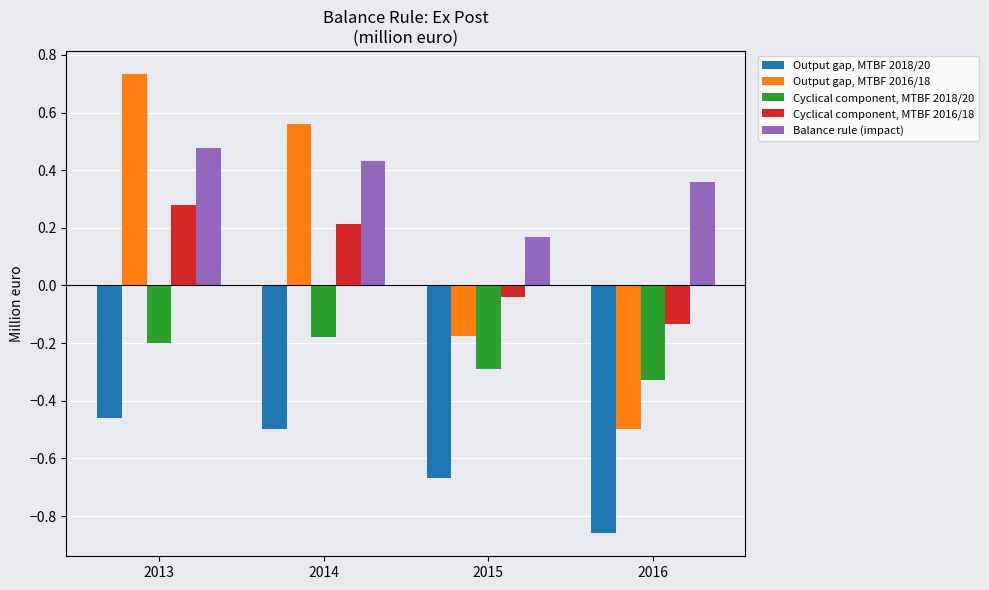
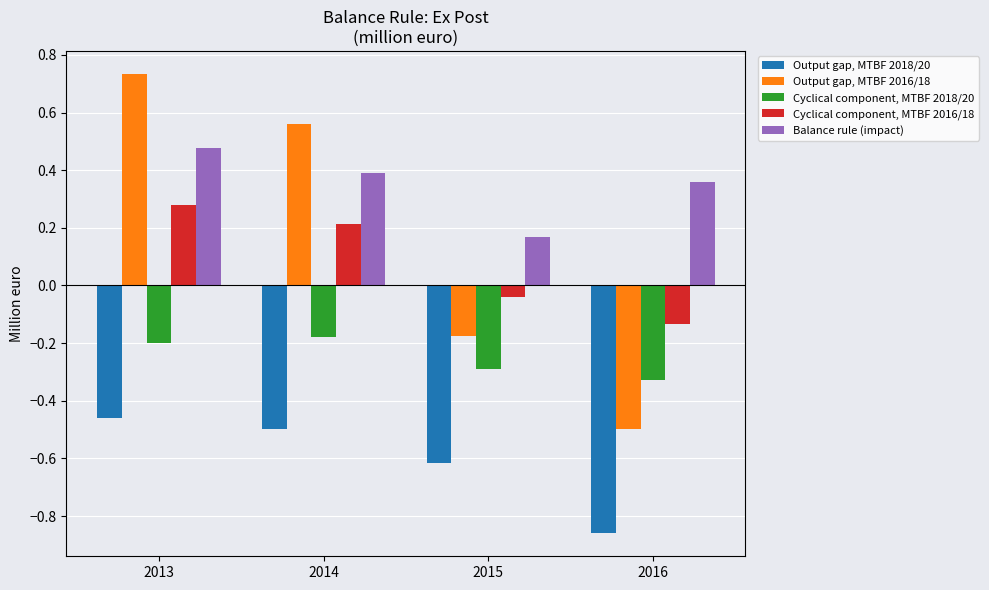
  {
    "Output gap, MTBF 2018/20": {
      "2013": -0.46,
      "2014": -0.50,
-     "2015": -0.67,
+     "2015": -0.62,
      "2016": -0.86
    },
    "Output gap, MTBF 2016/18": {
      "2013": 0.73,
      "2014": 0.56,
      "2015": -0.18,
      "2016": -0.50
    },
    "Cyclical component, MTBF 2018/20": {
      "2013": -0.20,
      "2014": -0.18,
      "2015": -0.29,
      "2016": -0.33
    },
    "Cyclical component, MTBF 2016/18": {
      "2013": 0.28,
      "2014": 0.21,
      "2015": -0.04,
      "2016": -0.13
    },
    "Balance rule (impact)": {
      "2013": 0.48,
-     "2014": 0.43,
+     "2014": 0.39,
      "2015": 0.17,
      "2016": 0.36
    }
  }
